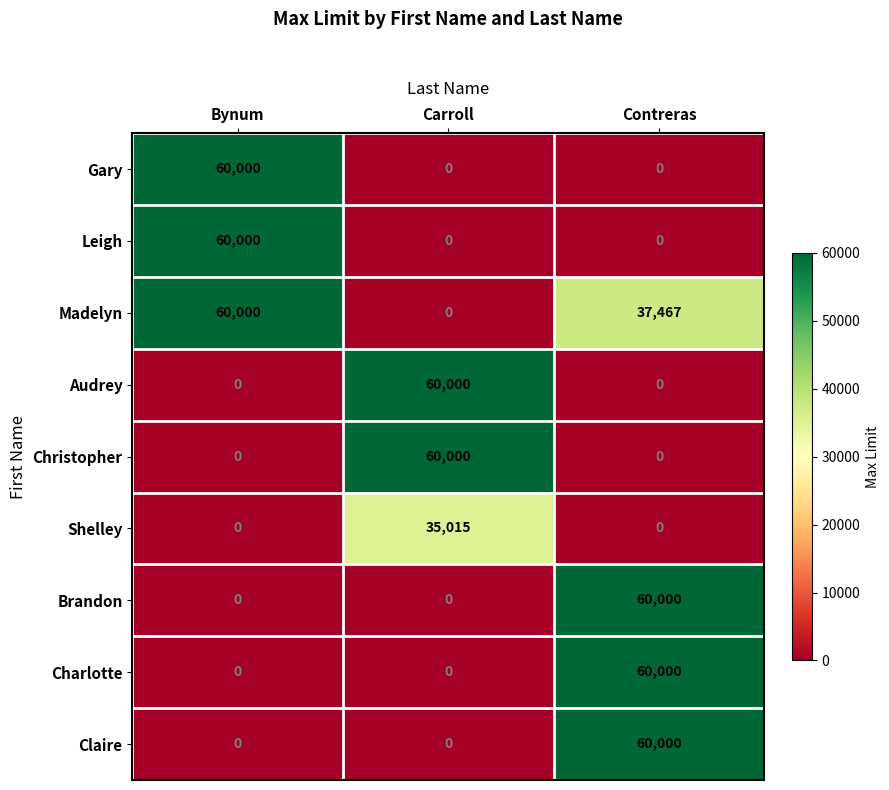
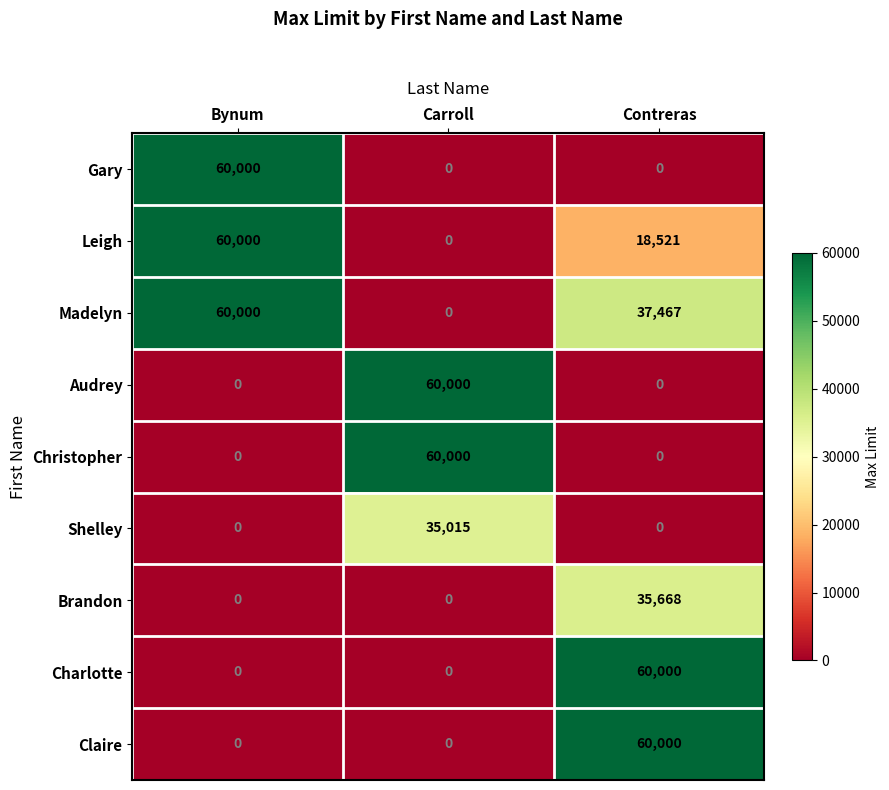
  {
    "Gary": {
      "Bynum": "60,000",
      "Carroll": "0",
      "Contreras": "0"
    },
    "Leigh": {
      "Bynum": "60,000",
      "Carroll": "0",
-     "Contreras": "0"
+     "Contreras": "18,521"
    },
    "Madelyn": {
      "Bynum": "60,000",
      "Carroll": "0",
      "Contreras": "37,467"
    },
    "Audrey": {
      "Bynum": "0",
      "Carroll": "60,000",
      "Contreras": "0"
    },
    "Christopher": {
      "Bynum": "0",
      "Carroll": "60,000",
      "Contreras": "0"
    },
    "Shelley": {
      "Bynum": "0",
      "Carroll": "35,015",
      "Contreras": "0"
    },
    "Brandon": {
      "Bynum": "0",
      "Carroll": "0",
-     "Contreras": "60,000"
+     "Contreras": "35,668"
    },
    "Charlotte": {
      "Bynum": "0",
      "Carroll": "0",
      "Contreras": "60,000"
    },
    "Claire": {
      "Bynum": "0",
      "Carroll": "0",
      "Contreras": "60,000"
    }
  }
